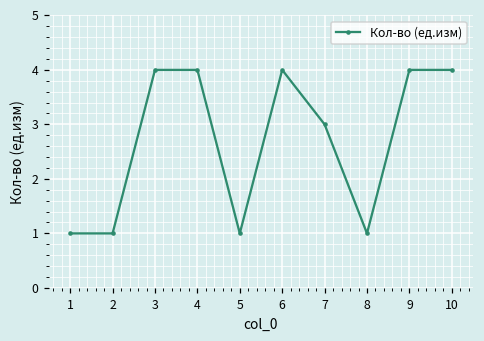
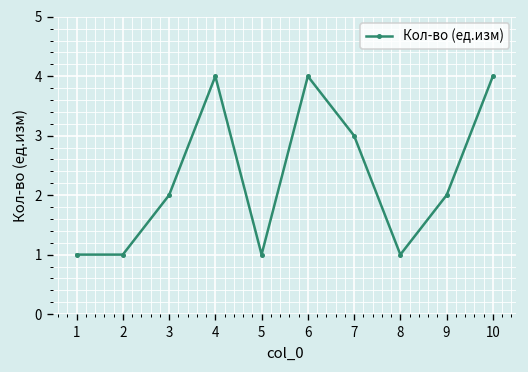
  {
    "1": 1,
    "2": 1,
-   "3": 4,
+   "3": 2,
    "4": 4,
    "5": 1,
    "6": 4,
    "7": 3,
    "8": 1,
-   "9": 4,
+   "9": 2,
    "10": 4
  }
